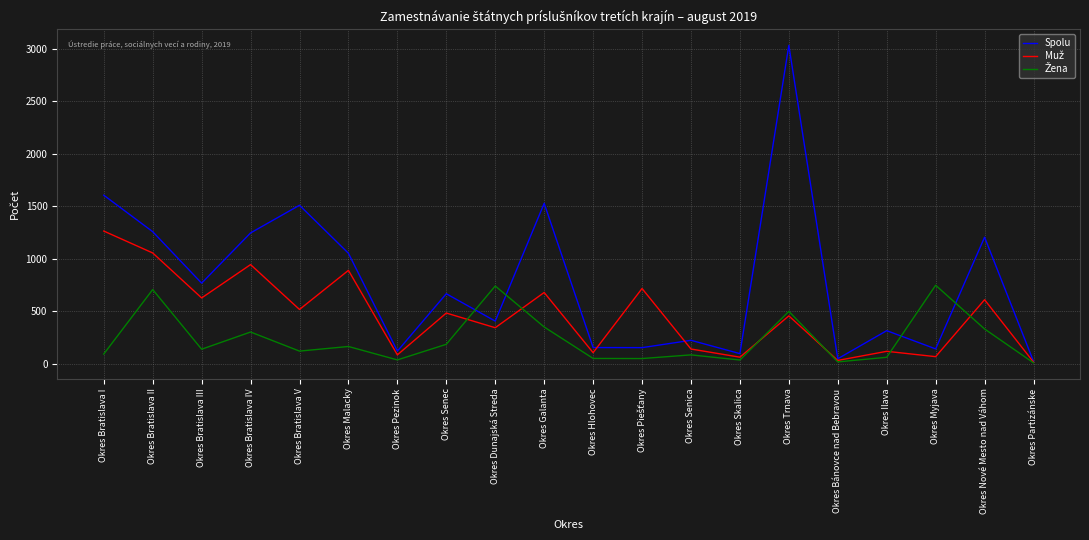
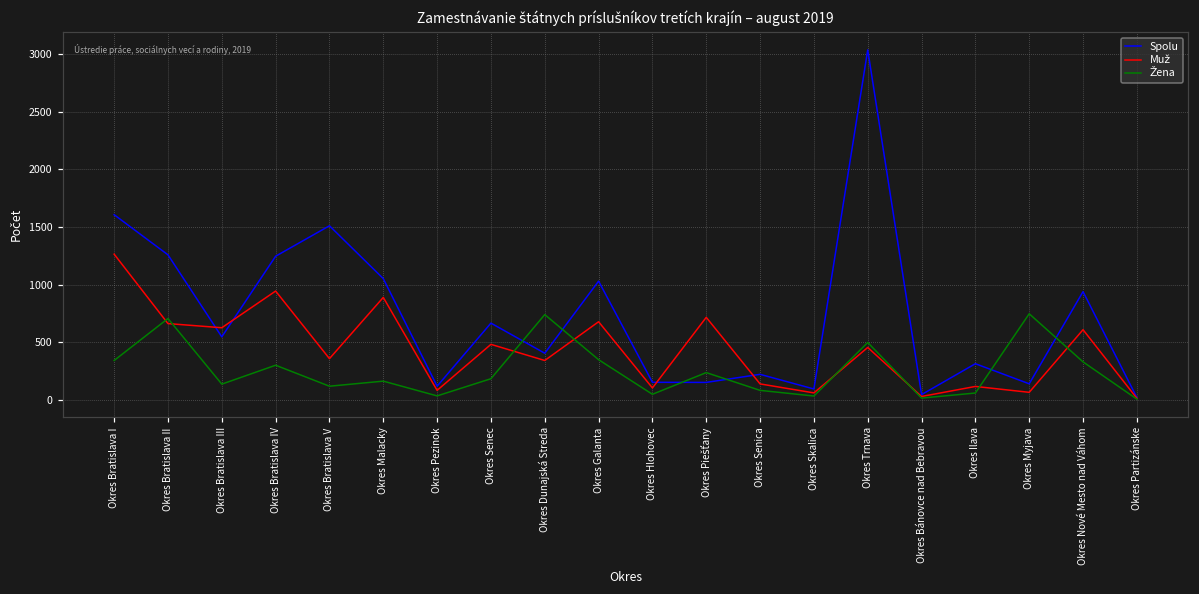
  {
    "Spolu": {
      "Okres Bratislava I": 1610,
      "Okres Bratislava II": 1260,
-     "Okres Bratislava III": 770,
+     "Okres Bratislava III": 550,
      "Okres Bratislava IV": 1250,
      "Okres Bratislava V": 1510,
      "Okres Malacky": 1050,
      "Okres Pezinok": 120,
      "Okres Senec": 670,
      "Okres Dunajská Streda": 410,
-     "Okres Galanta": 1530,
+     "Okres Galanta": 1030,
      "Okres Hlohovec": 150,
      "Okres Piešťany": 150,
      "Okres Senica": 220,
      "Okres Skalica": 100,
      "Okres Trnava": 3040,
      "Okres Ilava": 310,
      "Okres Myjava": 140,
-     "Okres Nové Mesto nad Váhom": 1210
+     "Okres Nové Mesto nad Váhom": 940
    },
    "Muž": {
      "Okres Bratislava I": 1260,
-     "Okres Bratislava II": 1060,
+     "Okres Bratislava II": 660,
      "Okres Bratislava III": 630,
      "Okres Bratislava IV": 940,
-     "Okres Bratislava V": 520,
+     "Okres Bratislava V": 360,
      "Okres Malacky": 890,
      "Okres Pezinok": 80,
      "Okres Senec": 480,
      "Okres Dunajská Streda": 340,
      "Okres Galanta": 680,
      "Okres Hlohovec": 100,
      "Okres Piešťany": 720,
      "Okres Senica": 140,
      "Okres Skalica": 60,
      "Okres Trnava": 460,
      "Okres Ilava": 120,
      "Okres Myjava": 70,
      "Okres Nové Mesto nad Váhom": 610
    },
    "Žena": {
-     "Okres Bratislava I": 90,
+     "Okres Bratislava I": 340,
      "Okres Bratislava II": 710,
      "Okres Bratislava III": 140,
      "Okres Bratislava IV": 300,
      "Okres Bratislava V": 120,
      "Okres Malacky": 160,
      "Okres Pezinok": 40,
      "Okres Senec": 180,
      "Okres Dunajská Streda": 740,
      "Okres Galanta": 350,
      "Okres Hlohovec": 50,
-     "Okres Piešťany": 50,
+     "Okres Piešťany": 240,
      "Okres Senica": 80,
      "Okres Skalica": 30,
      "Okres Trnava": 500,
      "Okres Ilava": 60,
      "Okres Myjava": 750,
      "Okres Nové Mesto nad Váhom": 330
    }
  }
